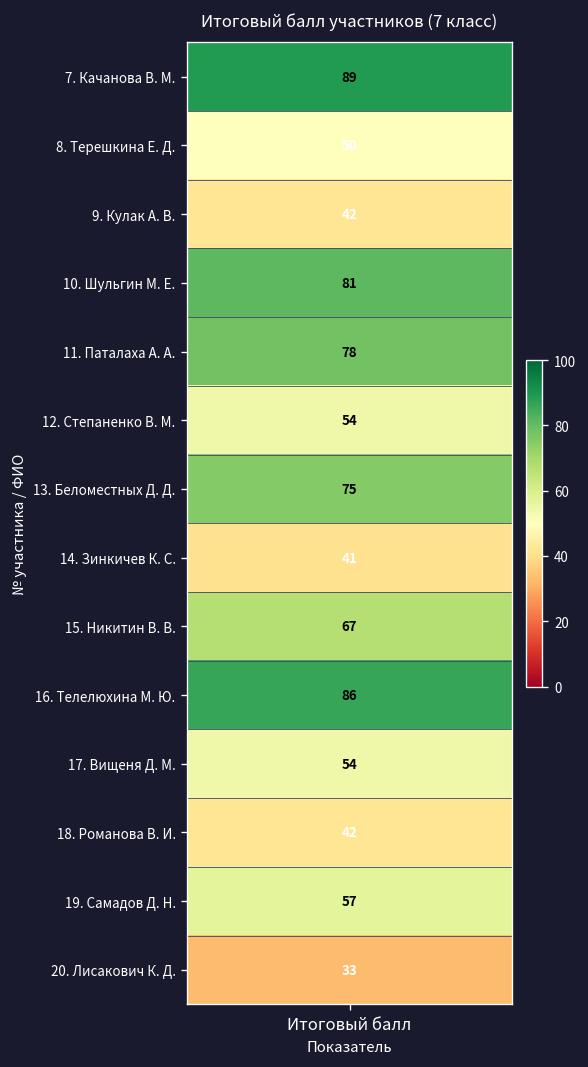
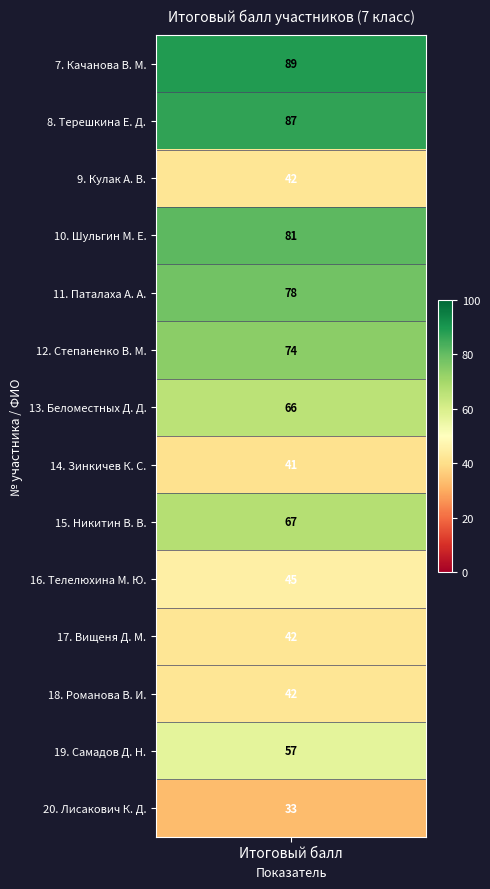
  {
    "7. Качанова В. М.": {
      "Итоговый балл": 89
    },
    "8. Терешкина Е. Д.": {
-     "Итоговый балл": 50
+     "Итоговый балл": 87
    },
    "9. Кулак А. В.": {
      "Итоговый балл": 42
    },
    "10. Шульгин М. Е.": {
      "Итоговый балл": 81
    },
    "11. Паталаха А. А.": {
      "Итоговый балл": 78
    },
    "12. Степаненко В. М.": {
-     "Итоговый балл": 54
+     "Итоговый балл": 74
    },
    "13. Беломестных Д. Д.": {
-     "Итоговый балл": 75
+     "Итоговый балл": 66
    },
    "14. Зинкичев К. С.": {
      "Итоговый балл": 41
    },
    "15. Никитин В. В.": {
      "Итоговый балл": 67
    },
    "16. Телелюхина М. Ю.": {
-     "Итоговый балл": 86
+     "Итоговый балл": 45
    },
    "17. Вищеня Д. М.": {
-     "Итоговый балл": 54
+     "Итоговый балл": 42
    },
    "18. Романова В. И.": {
      "Итоговый балл": 42
    },
    "19. Самадов Д. Н.": {
      "Итоговый балл": 57
    },
    "20. Лисакович К. Д.": {
      "Итоговый балл": 33
    }
  }
